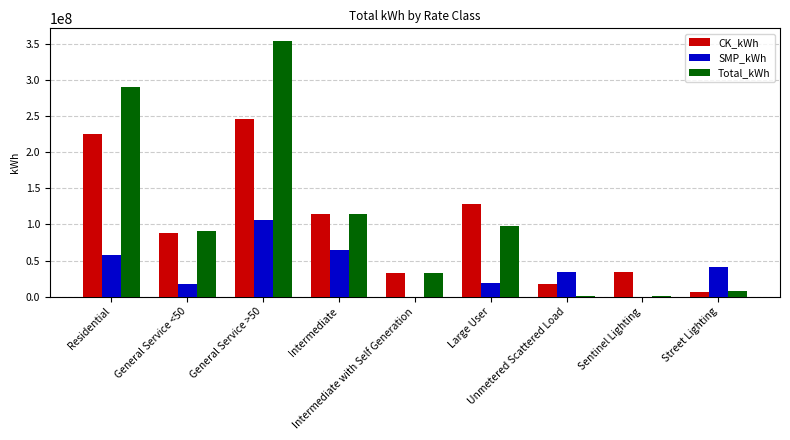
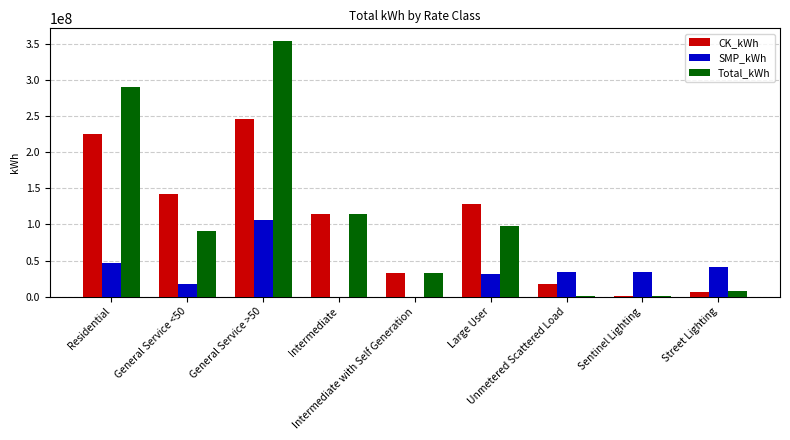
  {
    "CK_kWh": {
      "Residential": 230000000,
-     "General Service <50": 90000000,
+     "General Service <50": 140000000,
      "General Service >50": 250000000,
      "Intermediate": 110000000,
      "Intermediate with Self Generation": 30000000,
      "Large User": 130000000,
      "Unmetered Scattered Load": 20000000,
-     "Sentinel Lighting": 30000000,
+     "Sentinel Lighting": 0,
      "Street Lighting": 10000000
    },
    "SMP_kWh": {
-     "Residential": 60000000,
+     "Residential": 50000000,
      "General Service <50": 20000000,
      "General Service >50": 110000000,
-     "Intermediate": 60000000,
+     "Intermediate": 0,
      "Intermediate with Self Generation": 0,
-     "Large User": 20000000,
+     "Large User": 30000000,
      "Unmetered Scattered Load": 30000000,
-     "Sentinel Lighting": 0,
+     "Sentinel Lighting": 30000000,
      "Street Lighting": 40000000
    },
    "Total_kWh": {
      "Residential": 290000000,
      "General Service <50": 90000000,
      "General Service >50": 350000000,
      "Intermediate": 110000000,
      "Intermediate with Self Generation": 30000000,
      "Large User": 100000000,
      "Street Lighting": 10000000
    }
  }
